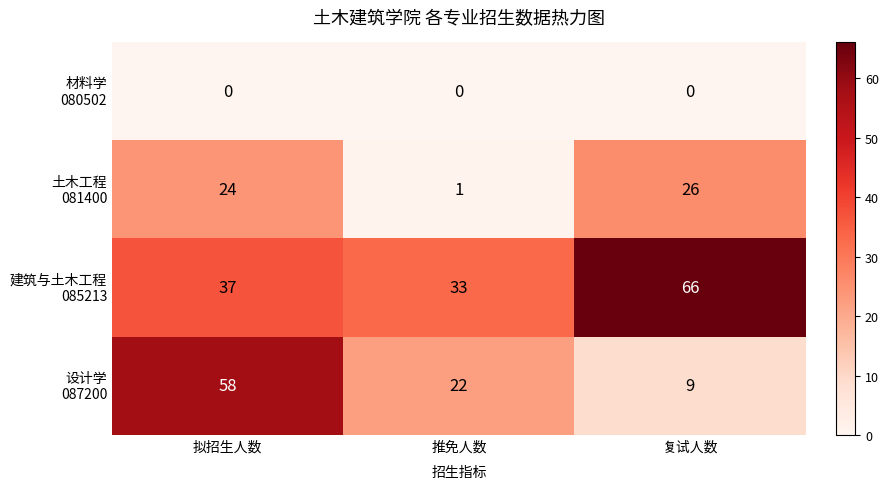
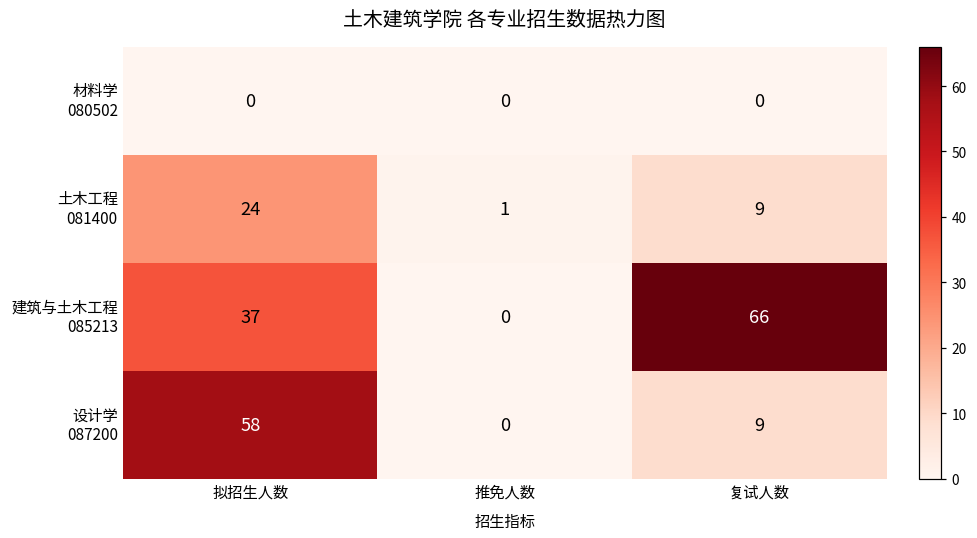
  {
    "材料学 080502": {
      "拟招生人数": 0,
      "推免人数": 0,
      "复试人数": 0
    },
    "土木工程 081400": {
      "拟招生人数": 24,
      "推免人数": 1,
-     "复试人数": 26
+     "复试人数": 9
    },
    "建筑与土木工程 085213": {
      "拟招生人数": 37,
-     "推免人数": 33,
+     "推免人数": 0,
      "复试人数": 66
    },
    "设计学 087200": {
      "拟招生人数": 58,
-     "推免人数": 22,
+     "推免人数": 0,
      "复试人数": 9
    }
  }
